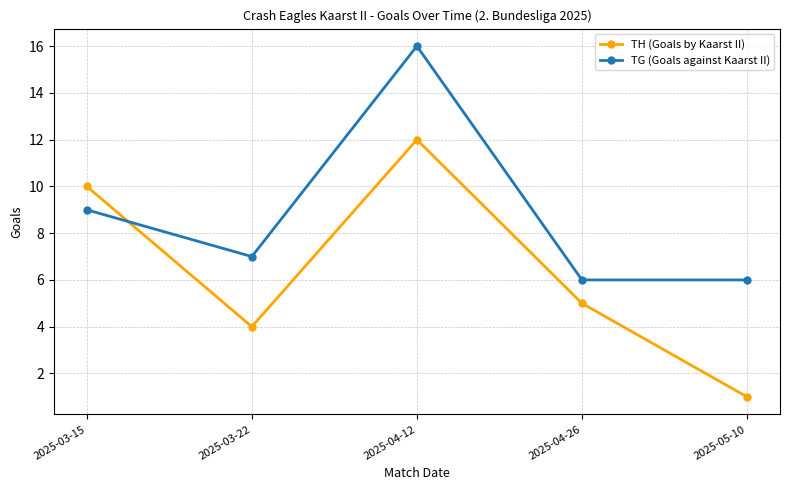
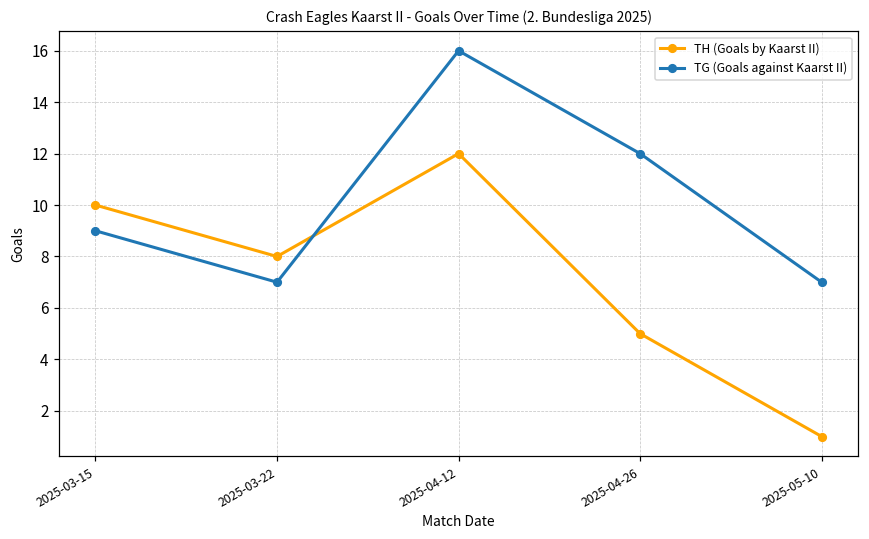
  {
    "TH (Goals by Kaarst II)": {
      "2025-03-15": 10,
-     "2025-03-22": 4,
+     "2025-03-22": 8,
      "2025-04-12": 12,
      "2025-04-26": 5,
      "2025-05-10": 1
    },
    "TG (Goals against Kaarst II)": {
      "2025-03-15": 9,
      "2025-03-22": 7,
      "2025-04-12": 16,
-     "2025-04-26": 6,
-     "2025-05-10": 6
+     "2025-04-26": 12,
+     "2025-05-10": 7
    }
  }
